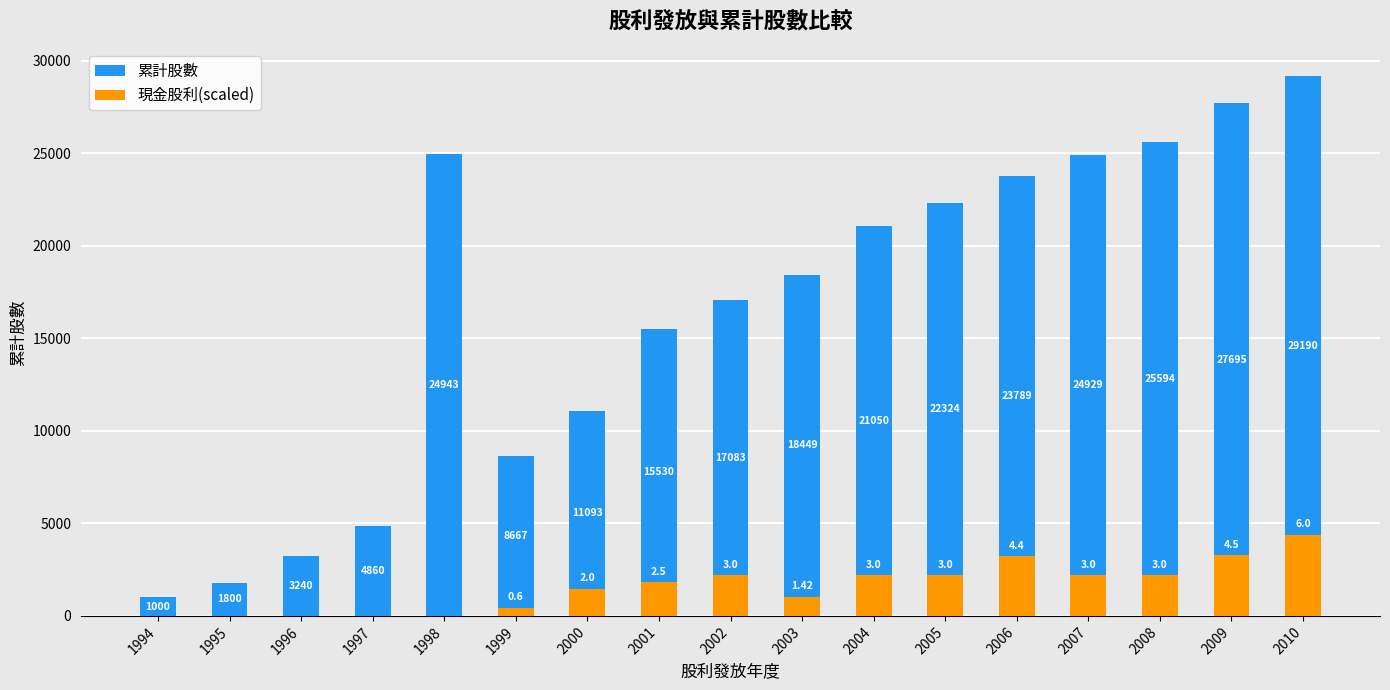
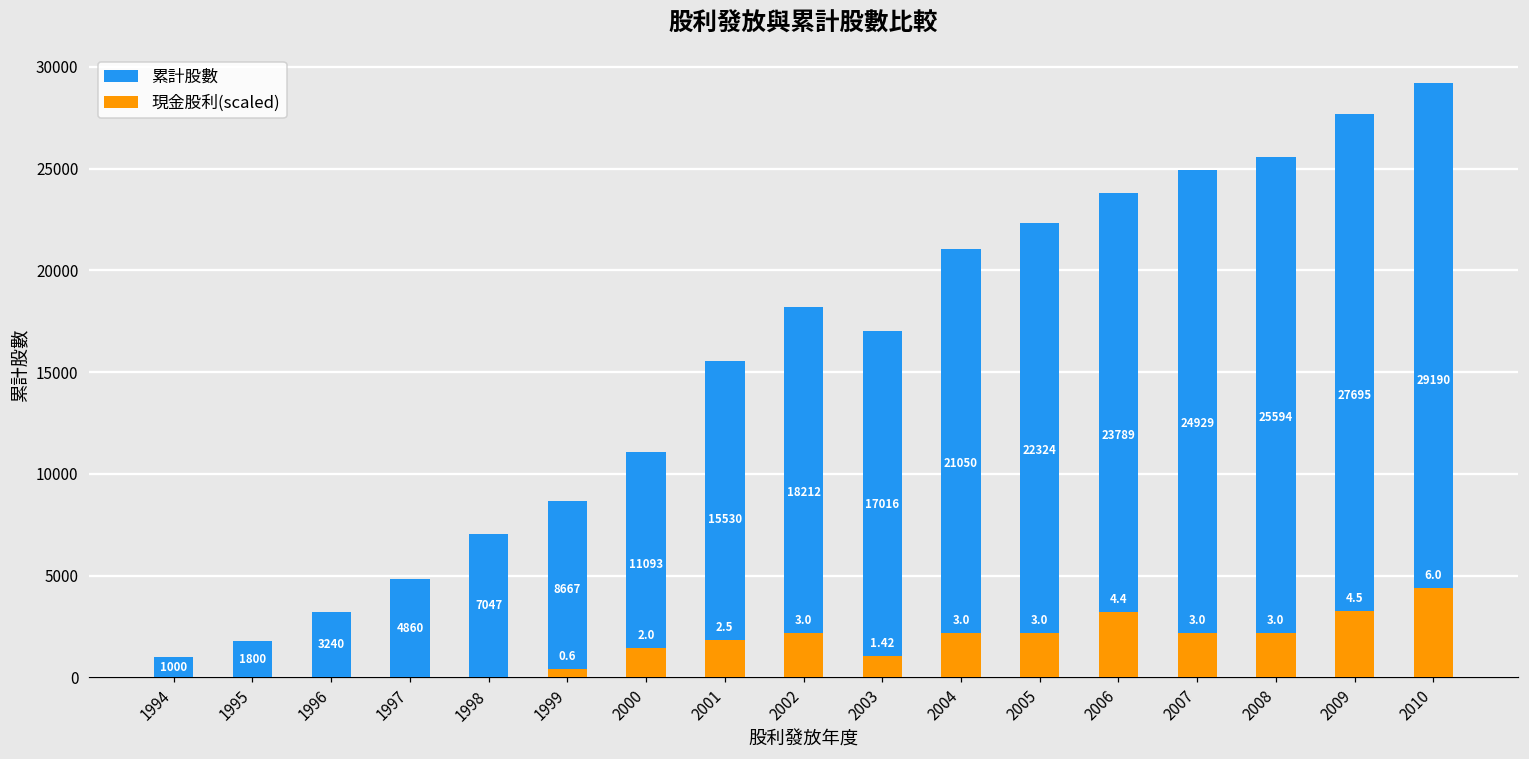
  {
    "累計股數": {
      "1994": 1000,
      "1995": 1800,
      "1996": 3240,
      "1997": 4860,
-     "1998": 24943,
+     "1998": 7047,
      "1999": 8667,
      "2000": 11093,
      "2001": 15530,
-     "2002": 17083,
-     "2003": 18449,
+     "2002": 18212,
+     "2003": 17016,
      "2004": 21050,
      "2005": 22324,
      "2006": 23789,
      "2007": 24929,
      "2008": 25594,
      "2009": 27695,
      "2010": 29190
    },
    "現金股利(scaled)": {
      "1994": 0,
      "1995": 0,
      "1996": 0,
      "1997": 0,
      "1998": 0
    }
  }
